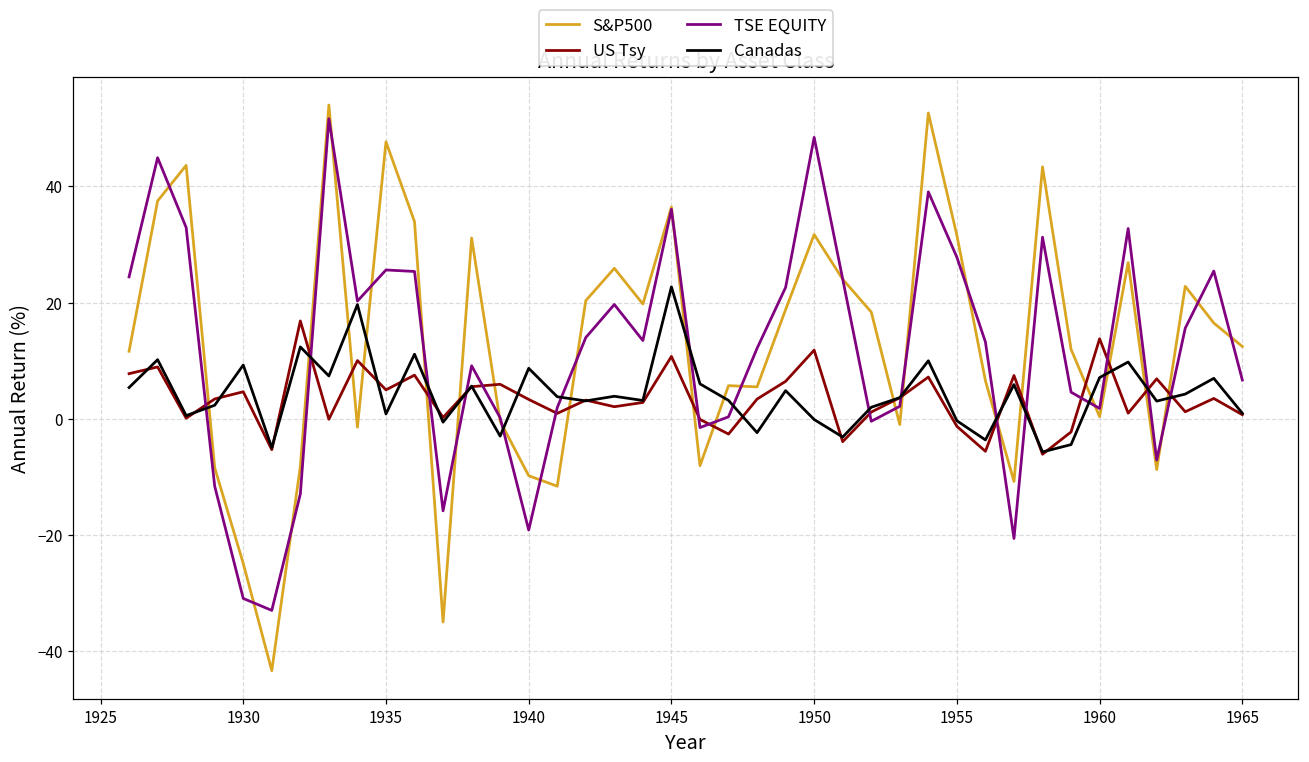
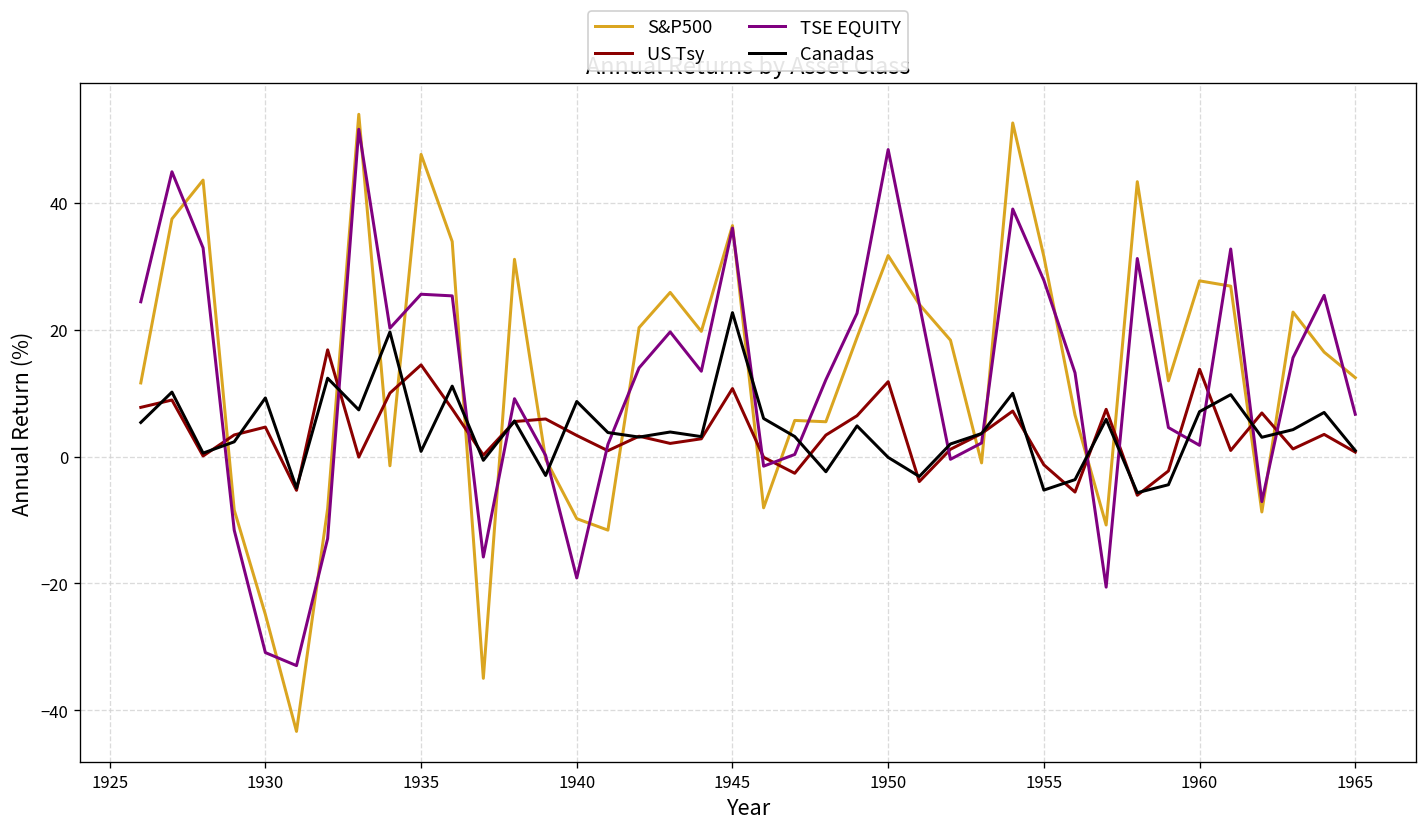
  {
    "S&P500": {
      "1930": -25,
      "1935": 48,
      "1940": -10,
      "1950": 32,
      "1955": 32,
-     "1960": 0,
+     "1960": 28,
      "1965": 12
    },
    "US Tsy": {
      "1930": 5,
-     "1935": 5,
+     "1935": 14,
      "1940": 3,
      "1945": 11,
      "1950": 12,
      "1955": -1,
      "1960": 14
    },
    "TSE EQUITY": {
      "1930": -31,
      "1935": 26,
      "1940": -19,
      "1950": 48,
      "1955": 28,
      "1960": 2,
      "1965": 7
    },
    "Canadas": {
      "1930": 9,
      "1935": 1,
      "1940": 9,
      "1945": 23,
      "1950": 0,
-     "1955": 0,
+     "1955": -5,
      "1960": 7
    }
  }
